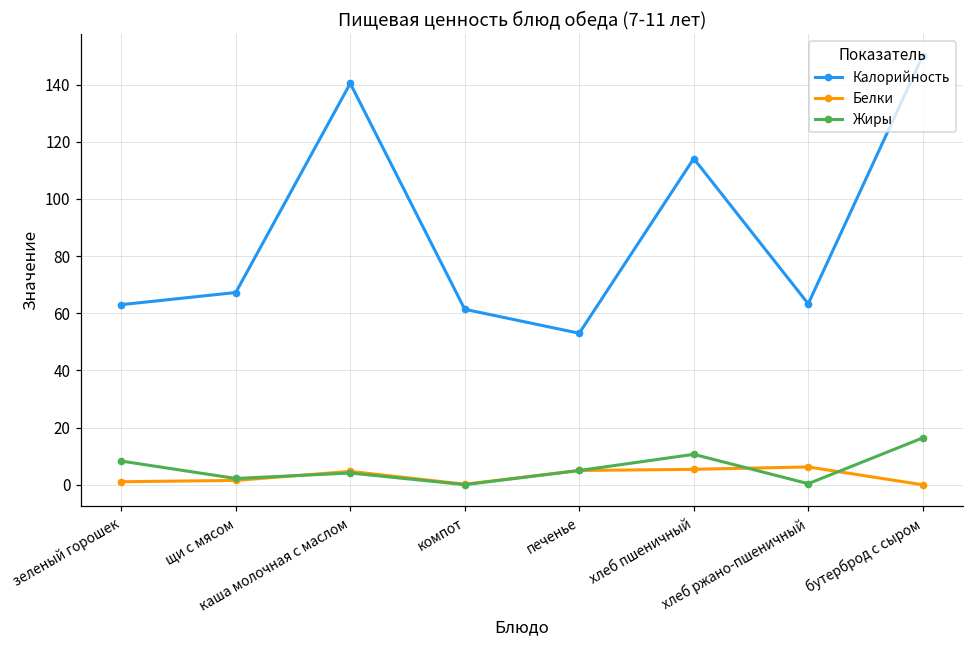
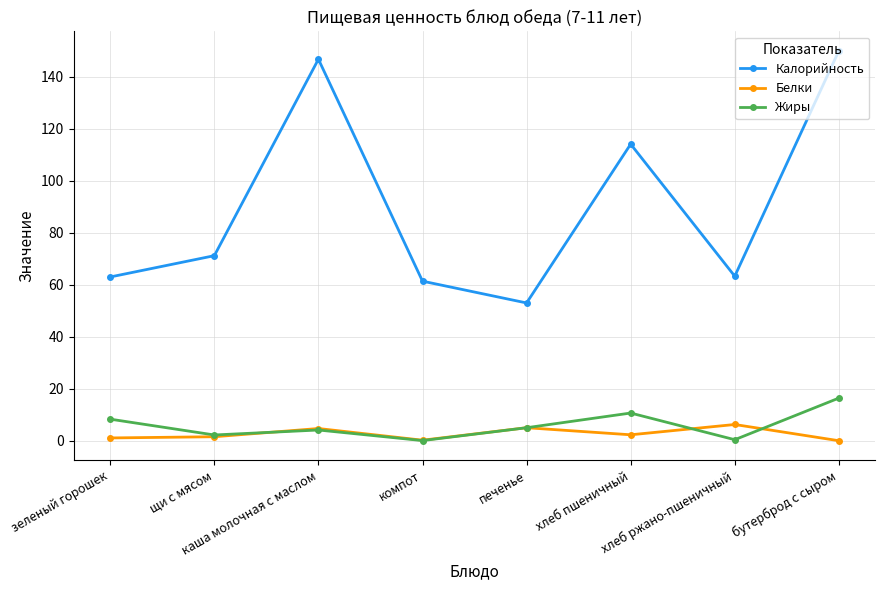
  {
    "Калорийность": {
      "зеленый горошек": 63,
-     "щи с мясом": 67,
-     "каша молочная с маслом": 140,
+     "щи с мясом": 71,
+     "каша молочная с маслом": 147,
      "компот": 61,
      "печенье": 53,
      "хлеб пшеничный": 114,
      "хлеб ржано-пшеничный": 63
    },
    "Белки": {
      "зеленый горошек": 1,
-     "хлеб пшеничный": 5,
+     "хлеб пшеничный": 2,
      "хлеб ржано-пшеничный": 6,
      "бутерброд с сыром": 0
    },
    "Жиры": {
      "зеленый горошек": 8,
      "хлеб пшеничный": 11,
      "хлеб ржано-пшеничный": 0,
      "бутерброд с сыром": 16
    }
  }
